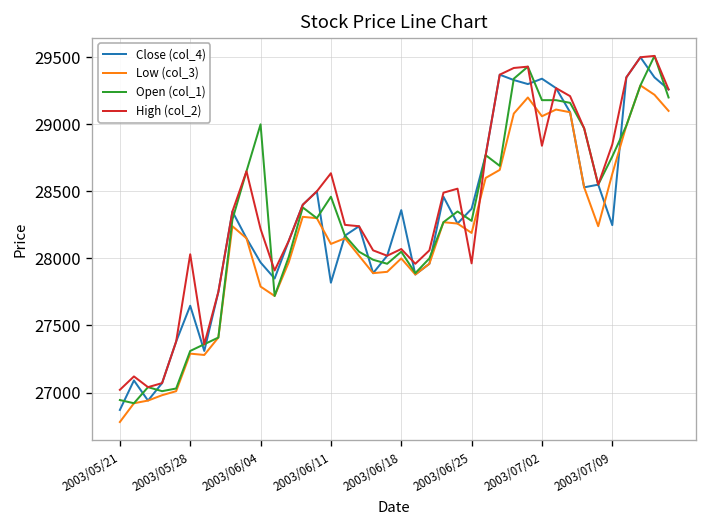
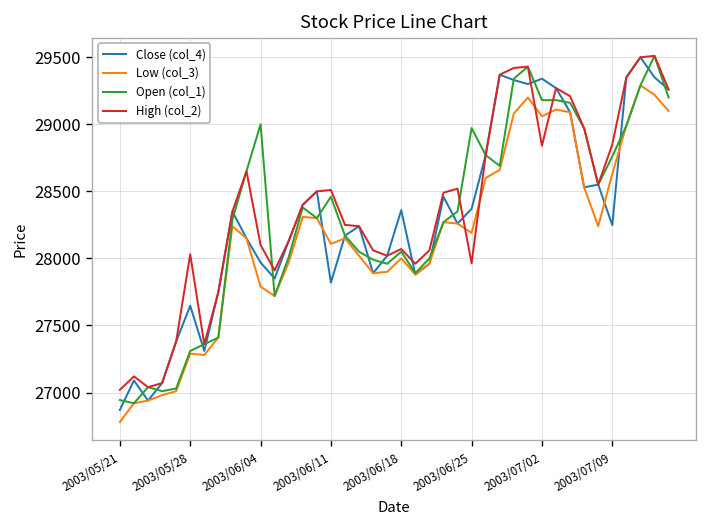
  {
    "Close (col_4)": {
      "2003/05/21": 26870,
      "2003/05/28": 27650,
      "2003/06/04": 27970,
      "2003/06/11": 27820,
      "2003/06/18": 28360,
      "2003/06/25": 28370,
      "2003/07/02": 29340,
      "2003/07/09": 28250
    },
    "Low (col_3)": {
      "2003/05/21": 26780,
      "2003/06/04": 27790,
      "2003/06/11": 28110,
      "2003/06/18": 28000,
      "2003/06/25": 28190,
      "2003/07/02": 29060,
      "2003/07/09": 28630
    },
    "Open (col_1)": {
      "2003/05/21": 26940,
      "2003/06/04": 29000,
      "2003/06/11": 28460,
-     "2003/06/25": 28280,
+     "2003/06/25": 28970,
      "2003/07/02": 29180,
      "2003/07/09": 28760
    },
    "High (col_2)": {
      "2003/05/21": 27020,
      "2003/05/28": 28030,
-     "2003/06/04": 28220,
-     "2003/06/11": 28640,
+     "2003/06/04": 28100,
+     "2003/06/11": 28510,
      "2003/06/25": 27960,
      "2003/07/02": 28840,
      "2003/07/09": 28850
    }
  }
